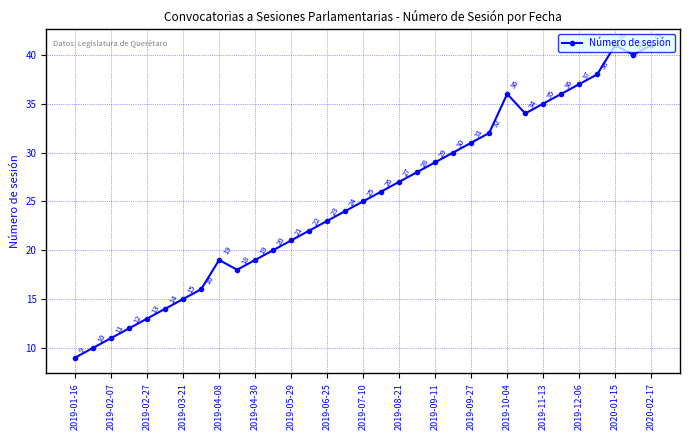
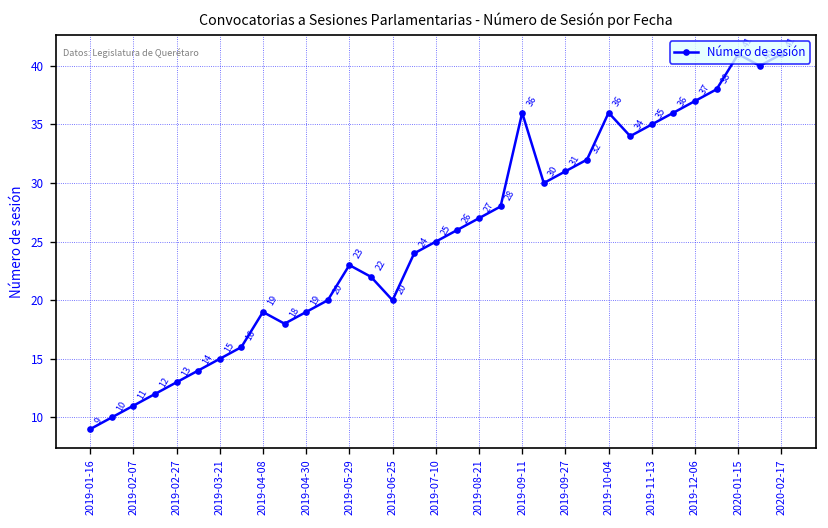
  {
    "2019-01-16": 9,
    "2019-02-07": 11,
    "2019-02-27": 13,
    "2019-03-21": 15,
    "2019-04-08": 19,
    "2019-04-30": 19,
-   "2019-05-29": 21,
-   "2019-06-25": 23,
+   "2019-05-29": 23,
+   "2019-06-25": 20,
    "2019-07-10": 25,
-   "2019-09-11": 29,
+   "2019-09-11": 36,
    "2019-09-27": 31,
    "2019-10-04": 36,
    "2019-11-13": 35
  }
